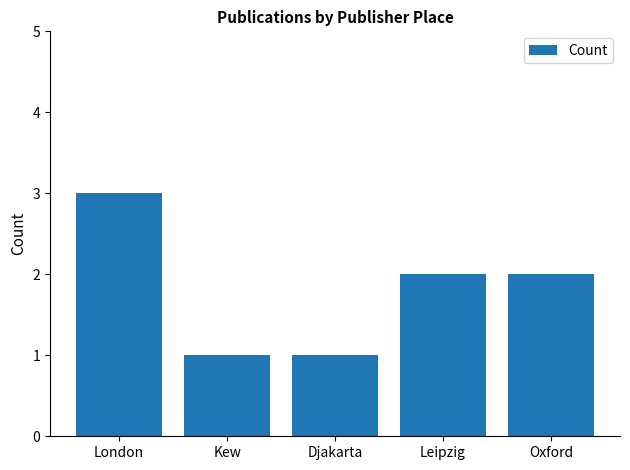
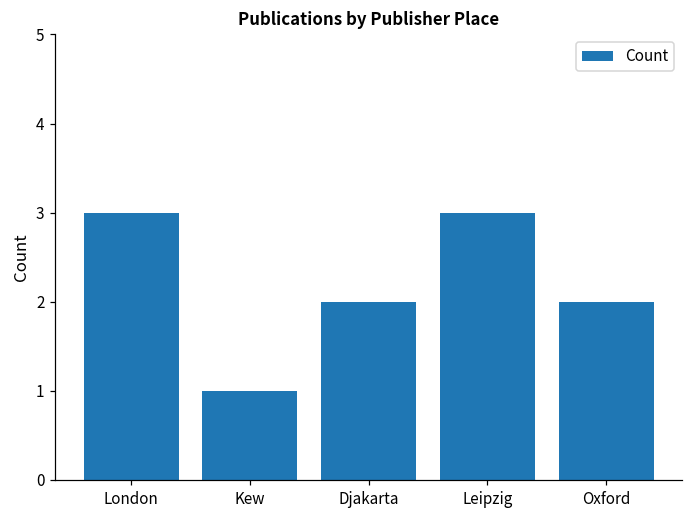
  {
    "London": 3,
    "Kew": 1,
-   "Djakarta": 1,
-   "Leipzig": 2,
+   "Djakarta": 2,
+   "Leipzig": 3,
    "Oxford": 2
  }
